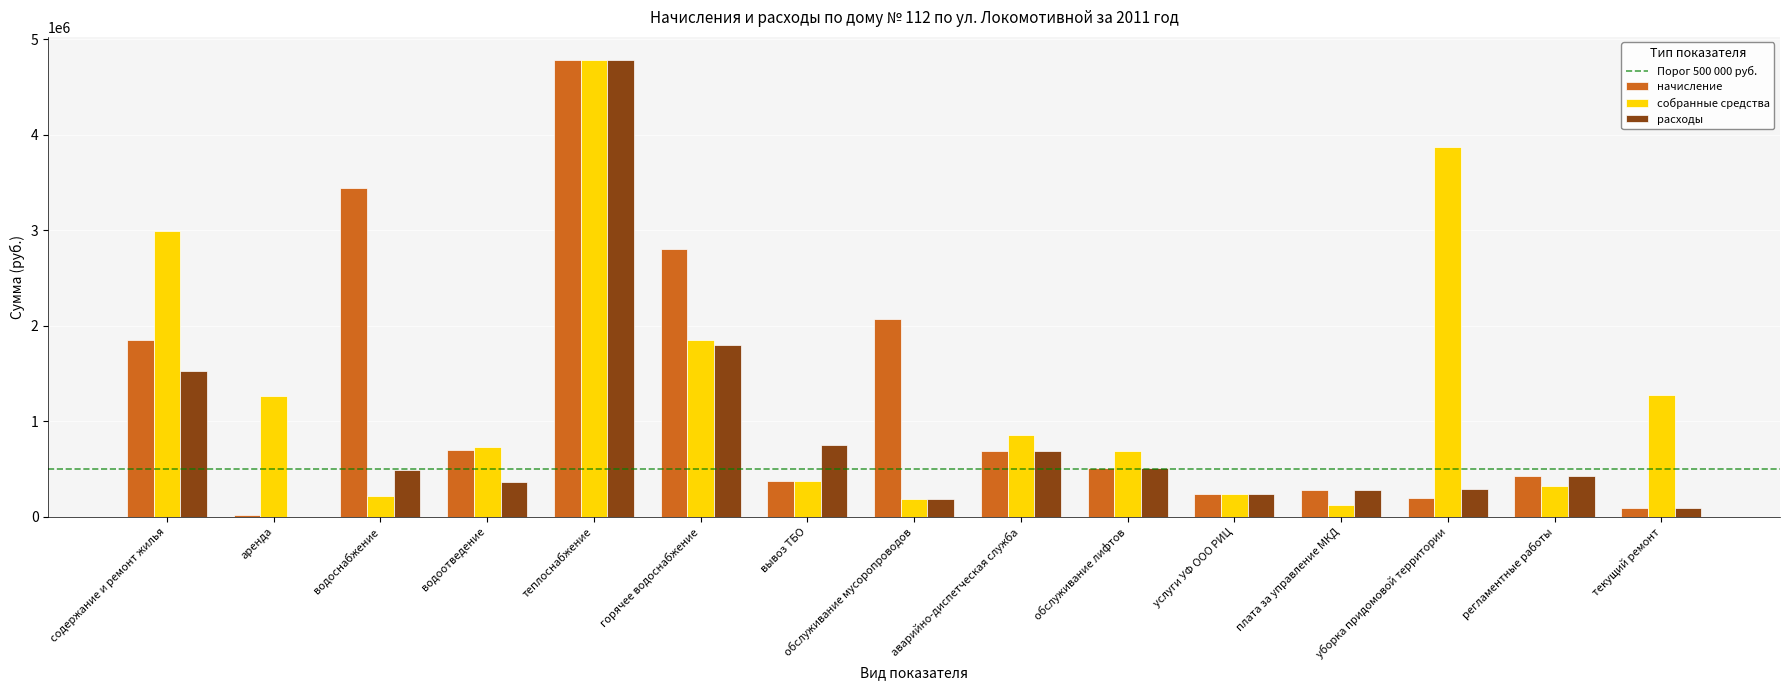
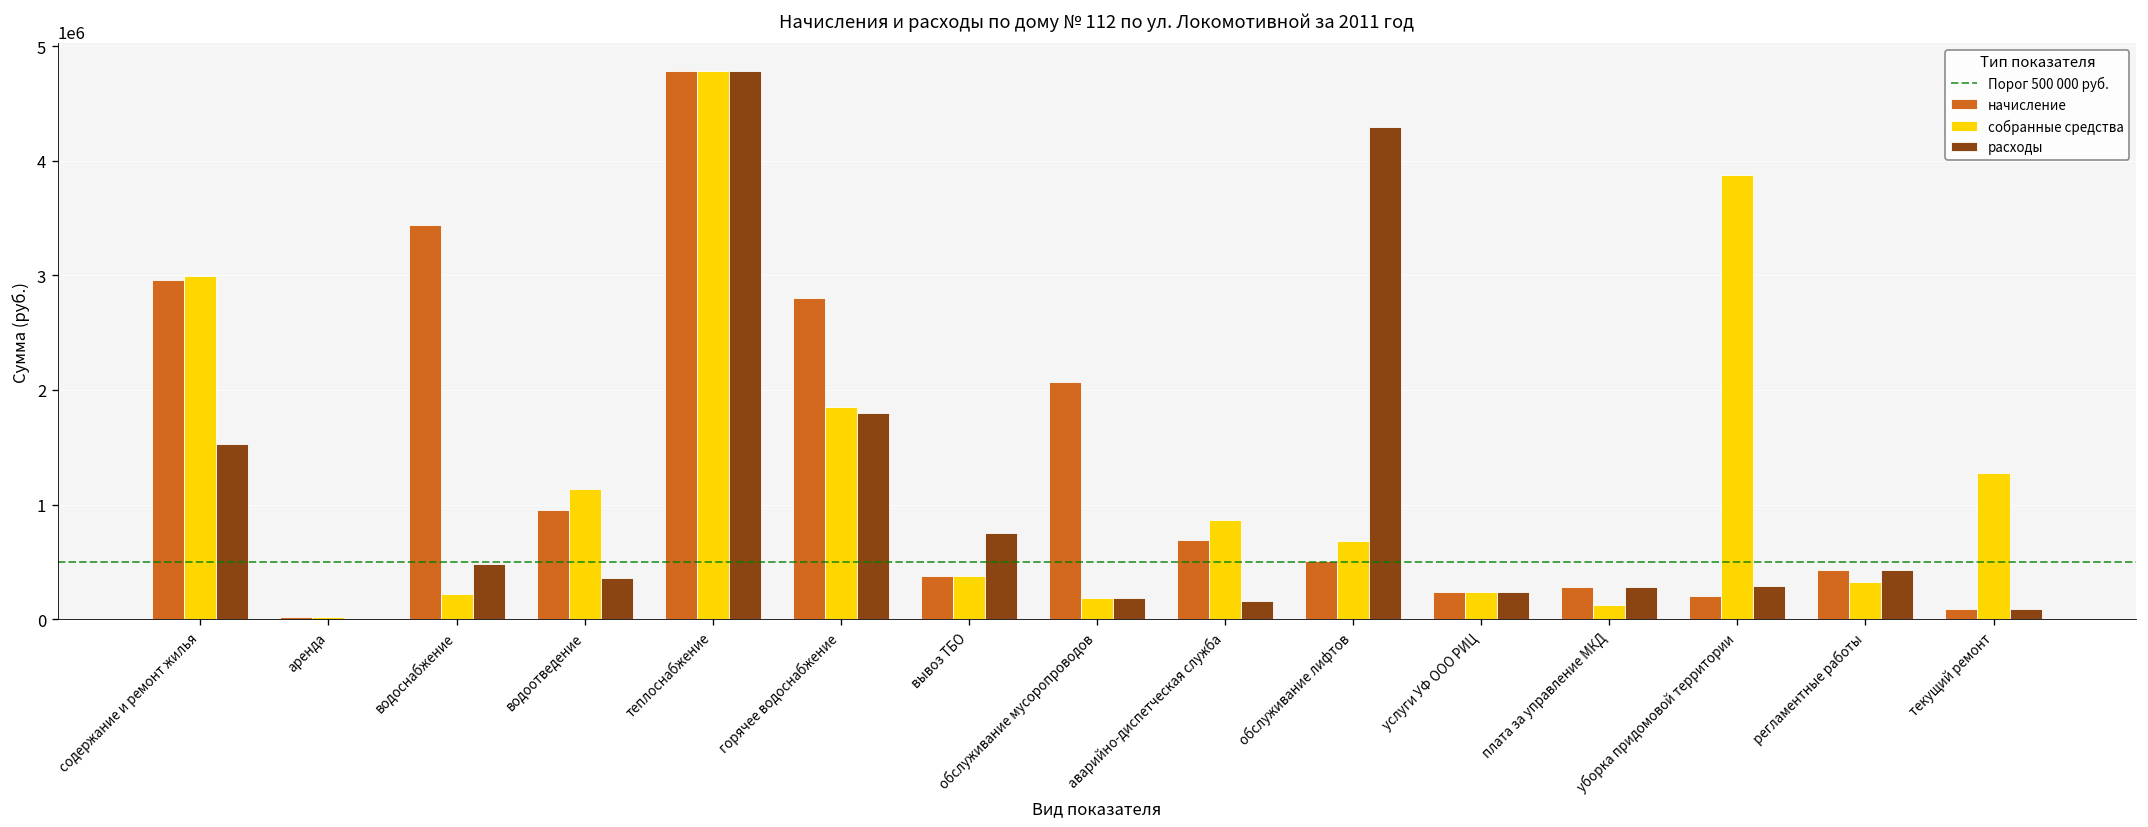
  {
    "начисление": {
-     "содержание и ремонт жилья": 1900000,
+     "содержание и ремонт жилья": 3000000,
      "водоснабжение": 3400000,
-     "водоотведение": 700000,
+     "водоотведение": 900000,
      "теплоснабжение": 4800000,
      "горячее водоснабжение": 2800000,
      "вывоз ТБО": 400000,
      "обслуживание мусоропроводов": 2100000,
      "аварийно-диспетческая служба": 700000,
      "обслуживание лифтов": 500000,
      "услуги УФ ООО РИЦ": 200000,
      "плата за управление МКД": 300000,
      "уборка придомовой территории": 200000,
      "регламентные работы": 400000,
      "текущий ремонт": 100000
    },
    "собранные средства": {
      "содержание и ремонт жилья": 3000000,
-     "аренда": 1300000,
+     "аренда": 0,
      "водоснабжение": 200000,
-     "водоотведение": 700000,
+     "водоотведение": 1100000,
      "теплоснабжение": 4800000,
      "горячее водоснабжение": 1900000,
      "вывоз ТБО": 400000,
      "обслуживание мусоропроводов": 200000,
      "аварийно-диспетческая служба": 900000,
      "обслуживание лифтов": 700000,
      "услуги УФ ООО РИЦ": 200000,
      "плата за управление МКД": 100000,
      "уборка придомовой территории": 3900000,
      "регламентные работы": 300000,
      "текущий ремонт": 1300000
    },
    "расходы": {
      "содержание и ремонт жилья": 1500000,
      "аренда": 0,
      "водоснабжение": 500000,
      "водоотведение": 400000,
      "теплоснабжение": 4800000,
      "горячее водоснабжение": 1800000,
      "вывоз ТБО": 700000,
      "обслуживание мусоропроводов": 200000,
-     "аварийно-диспетческая служба": 700000,
-     "обслуживание лифтов": 500000,
+     "аварийно-диспетческая служба": 200000,
+     "обслуживание лифтов": 4300000,
      "услуги УФ ООО РИЦ": 200000,
      "плата за управление МКД": 300000,
      "уборка придомовой территории": 300000,
      "регламентные работы": 400000,
      "текущий ремонт": 100000
    }
  }
